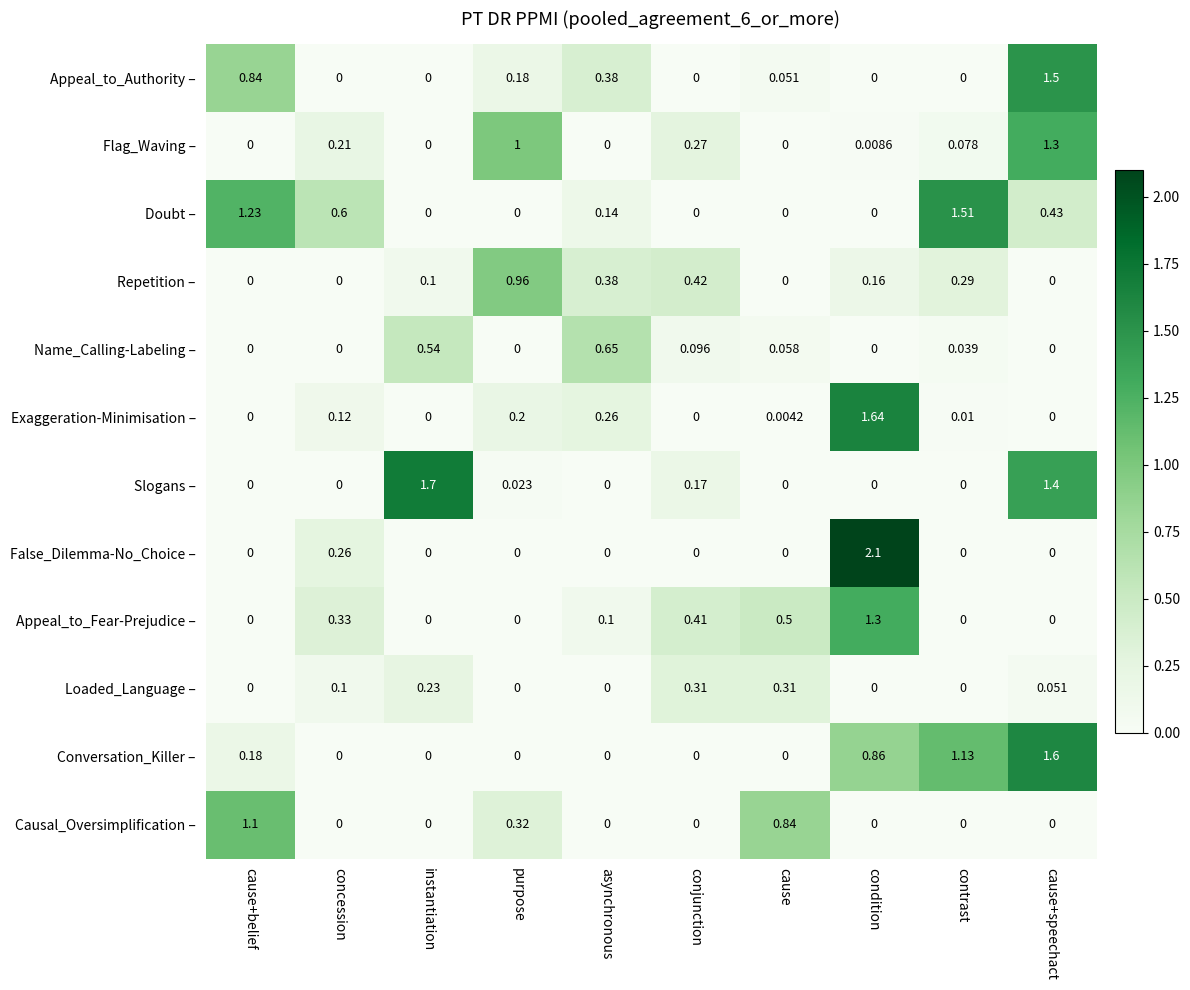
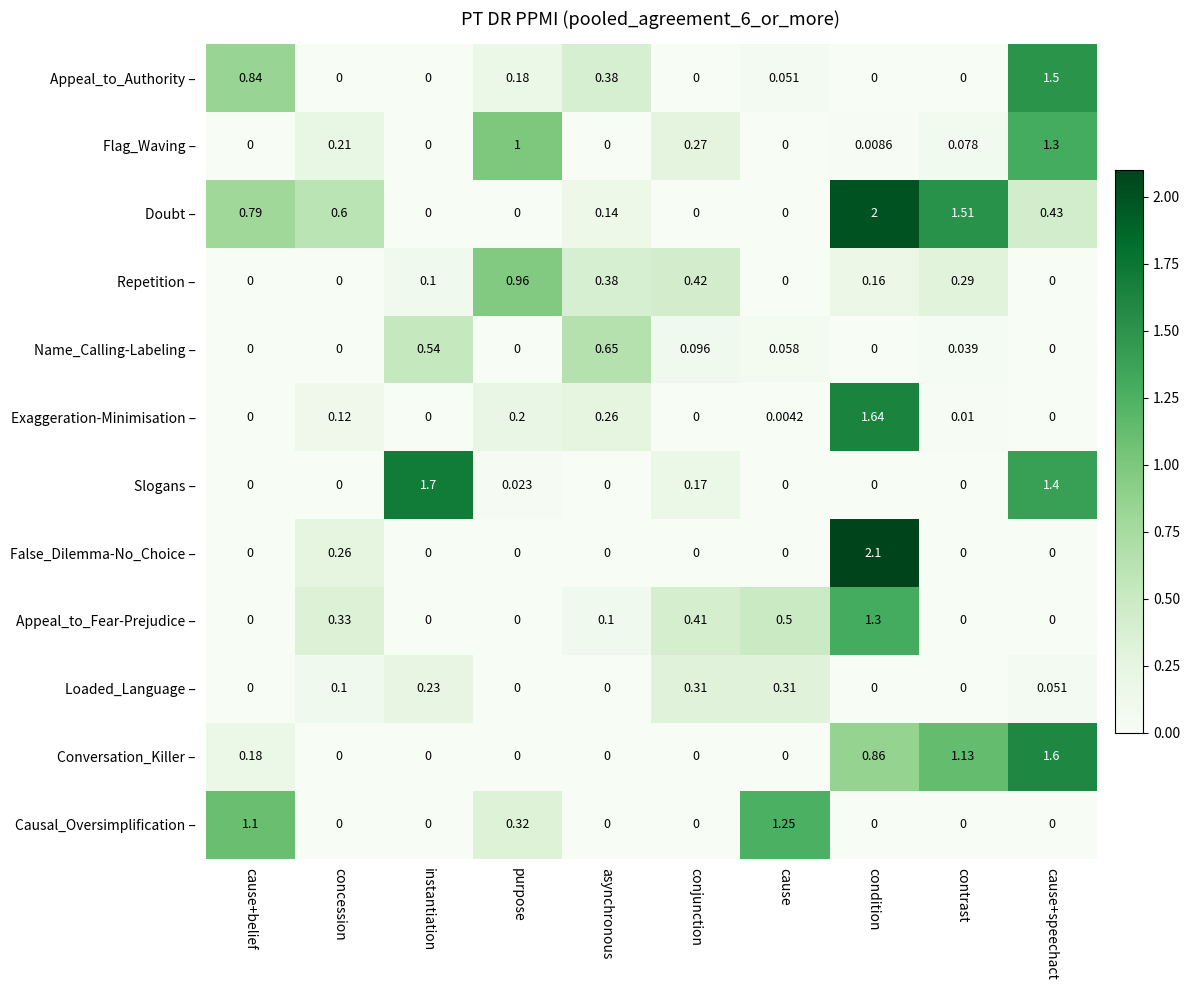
  {
    "Appeal_to_Authority –": {
      "cause+belief": 0.84,
      "concession": 0,
      "instantiation": 0,
      "purpose": 0.18,
      "asynchronous": 0.38,
      "conjunction": 0,
      "cause": 0.051,
      "condition": 0,
      "contrast": 0,
      "cause+speechact": 1.5
    },
    "Flag_Waving –": {
      "cause+belief": 0,
      "concession": 0.21,
      "instantiation": 0,
      "purpose": 1,
      "asynchronous": 0,
      "conjunction": 0.27,
      "cause": 0,
      "condition": 0.0086,
      "contrast": 0.078,
      "cause+speechact": 1.3
    },
    "Doubt –": {
-     "cause+belief": 1.23,
+     "cause+belief": 0.79,
      "concession": 0.6,
      "instantiation": 0,
      "purpose": 0,
      "asynchronous": 0.14,
      "conjunction": 0,
      "cause": 0,
-     "condition": 0,
+     "condition": 2,
      "contrast": 1.51,
      "cause+speechact": 0.43
    },
    "Repetition –": {
      "cause+belief": 0,
      "concession": 0,
      "instantiation": 0.1,
      "purpose": 0.96,
      "asynchronous": 0.38,
      "conjunction": 0.42,
      "cause": 0,
      "condition": 0.16,
      "contrast": 0.29,
      "cause+speechact": 0
    },
    "Name_Calling-Labeling –": {
      "cause+belief": 0,
      "concession": 0,
      "instantiation": 0.54,
      "purpose": 0,
      "asynchronous": 0.65,
      "conjunction": 0.096,
      "cause": 0.058,
      "condition": 0,
      "contrast": 0.039,
      "cause+speechact": 0
    },
    "Exaggeration-Minimisation –": {
      "cause+belief": 0,
      "concession": 0.12,
      "instantiation": 0,
      "purpose": 0.2,
      "asynchronous": 0.26,
      "conjunction": 0,
      "cause": 0.0042,
      "condition": 1.64,
      "contrast": 0.01,
      "cause+speechact": 0
    },
    "Slogans –": {
      "cause+belief": 0,
      "concession": 0,
      "instantiation": 1.7,
      "purpose": 0.023,
      "asynchronous": 0,
      "conjunction": 0.17,
      "cause": 0,
      "condition": 0,
      "contrast": 0,
      "cause+speechact": 1.4
    },
    "False_Dilemma-No_Choice –": {
      "cause+belief": 0,
      "concession": 0.26,
      "instantiation": 0,
      "purpose": 0,
      "asynchronous": 0,
      "conjunction": 0,
      "cause": 0,
      "condition": 2.1,
      "contrast": 0,
      "cause+speechact": 0
    },
    "Appeal_to_Fear-Prejudice –": {
      "cause+belief": 0,
      "concession": 0.33,
      "instantiation": 0,
      "purpose": 0,
      "asynchronous": 0.1,
      "conjunction": 0.41,
      "cause": 0.5,
      "condition": 1.3,
      "contrast": 0,
      "cause+speechact": 0
    },
    "Loaded_Language –": {
      "cause+belief": 0,
      "concession": 0.1,
      "instantiation": 0.23,
      "purpose": 0,
      "asynchronous": 0,
      "conjunction": 0.31,
      "cause": 0.31,
      "condition": 0,
      "contrast": 0,
      "cause+speechact": 0.051
    },
    "Conversation_Killer –": {
      "cause+belief": 0.18,
      "concession": 0,
      "instantiation": 0,
      "purpose": 0,
      "asynchronous": 0,
      "conjunction": 0,
      "cause": 0,
      "condition": 0.86,
      "contrast": 1.13,
      "cause+speechact": 1.6
    },
    "Causal_Oversimplification –": {
      "cause+belief": 1.1,
      "concession": 0,
      "instantiation": 0,
      "purpose": 0.32,
      "asynchronous": 0,
      "conjunction": 0,
-     "cause": 0.84,
+     "cause": 1.25,
      "condition": 0,
      "contrast": 0,
      "cause+speechact": 0
    }
  }
